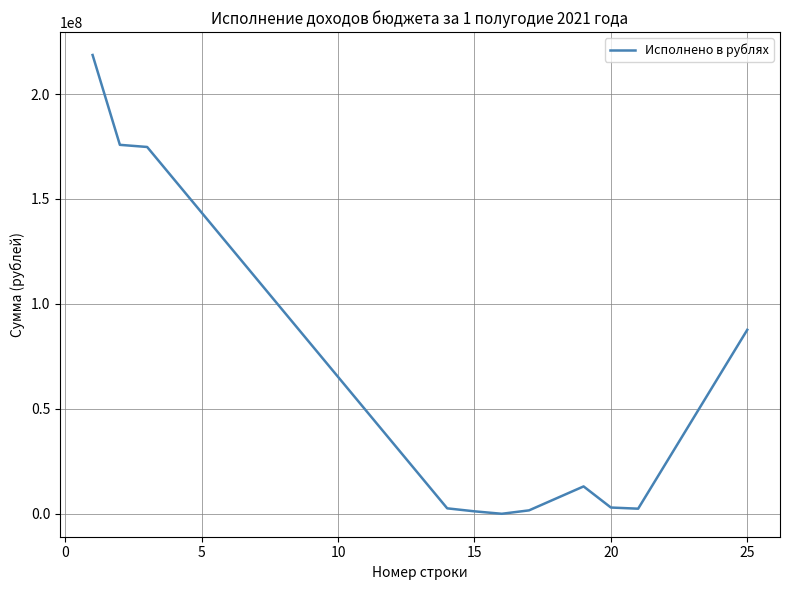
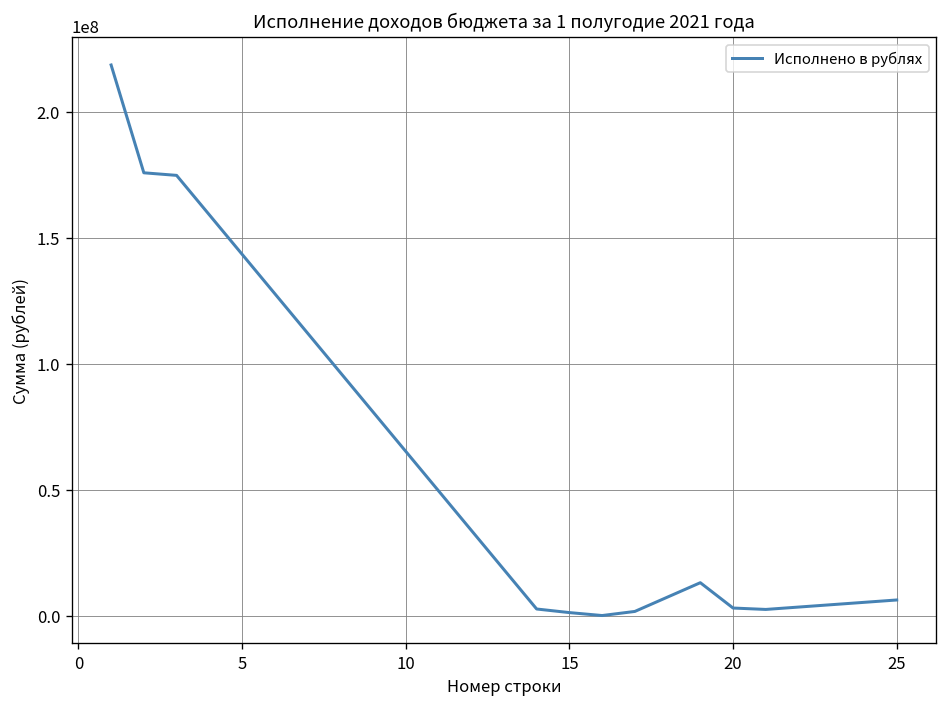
  {
    "15": 1000000,
    "20": 3000000,
-   "25": 88000000
+   "25": 6000000
  }
